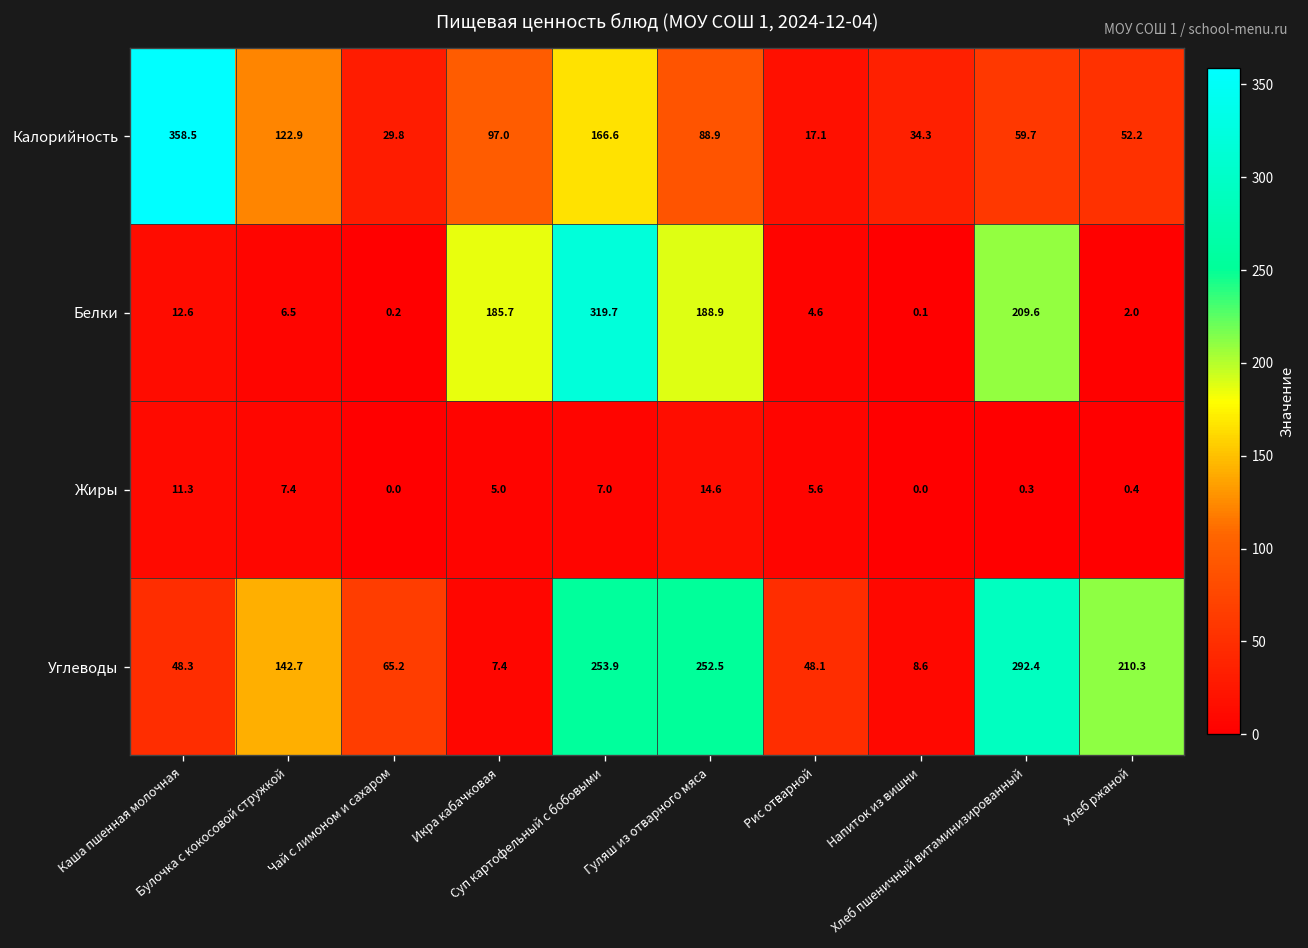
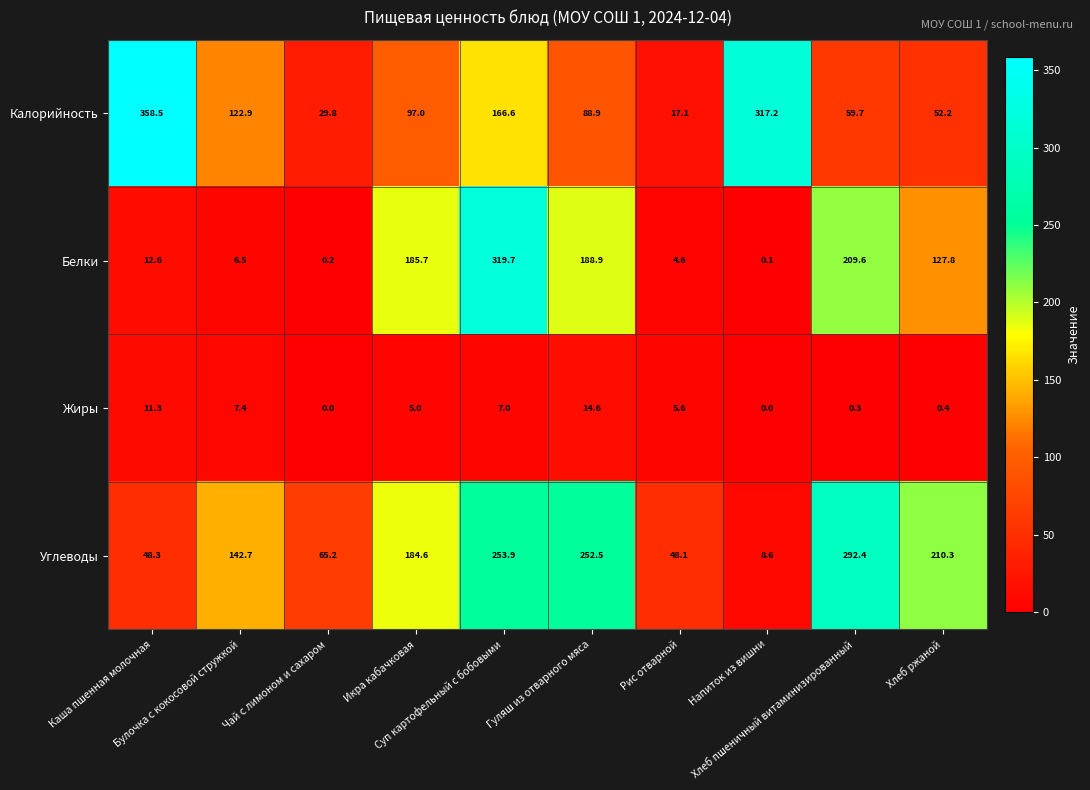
  {
    "Калорийность": {
      "Каша пшенная молочная": 358.5,
      "Булочка с кокосовой стружкой": 122.9,
      "Чай с лимоном и сахаром": 29.8,
      "Икра кабачковая": 97.0,
      "Суп картофельный с бобовыми": 166.6,
      "Гуляш из отварного мяса": 88.9,
      "Рис отварной": 17.1,
-     "Напиток из вишни": 34.3,
+     "Напиток из вишни": 317.2,
      "Хлеб пшеничный витаминизированный": 59.7,
      "Хлеб ржаной": 52.2
    },
    "Белки": {
      "Каша пшенная молочная": 12.6,
      "Булочка с кокосовой стружкой": 6.5,
      "Чай с лимоном и сахаром": 0.2,
      "Икра кабачковая": 185.7,
      "Суп картофельный с бобовыми": 319.7,
      "Гуляш из отварного мяса": 188.9,
      "Рис отварной": 4.6,
      "Напиток из вишни": 0.1,
      "Хлеб пшеничный витаминизированный": 209.6,
-     "Хлеб ржаной": 2.0
+     "Хлеб ржаной": 127.8
    },
    "Жиры": {
      "Каша пшенная молочная": 11.3,
      "Булочка с кокосовой стружкой": 7.4,
      "Чай с лимоном и сахаром": 0.0,
      "Икра кабачковая": 5.0,
      "Суп картофельный с бобовыми": 7.0,
      "Гуляш из отварного мяса": 14.6,
      "Рис отварной": 5.6,
      "Напиток из вишни": 0.0,
      "Хлеб пшеничный витаминизированный": 0.3,
      "Хлеб ржаной": 0.4
    },
    "Углеводы": {
      "Каша пшенная молочная": 48.3,
      "Булочка с кокосовой стружкой": 142.7,
      "Чай с лимоном и сахаром": 65.2,
-     "Икра кабачковая": 7.4,
+     "Икра кабачковая": 184.6,
      "Суп картофельный с бобовыми": 253.9,
      "Гуляш из отварного мяса": 252.5,
      "Рис отварной": 48.1,
      "Напиток из вишни": 8.6,
      "Хлеб пшеничный витаминизированный": 292.4,
      "Хлеб ржаной": 210.3
    }
  }
